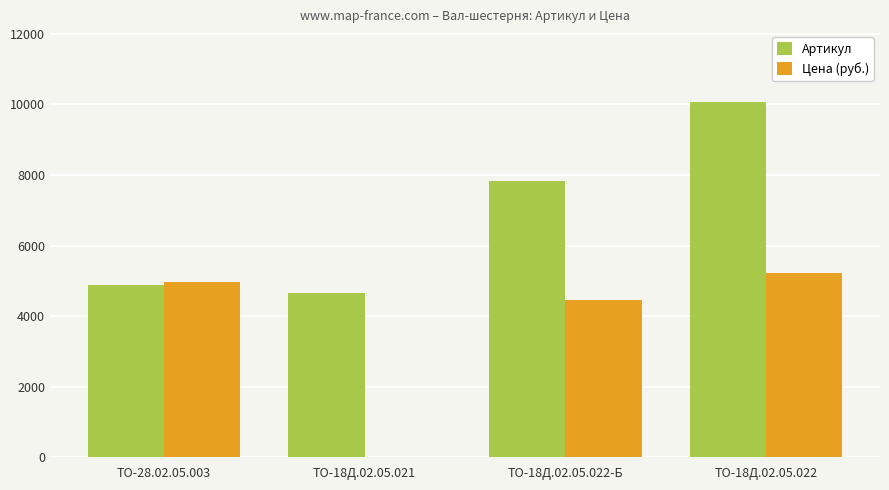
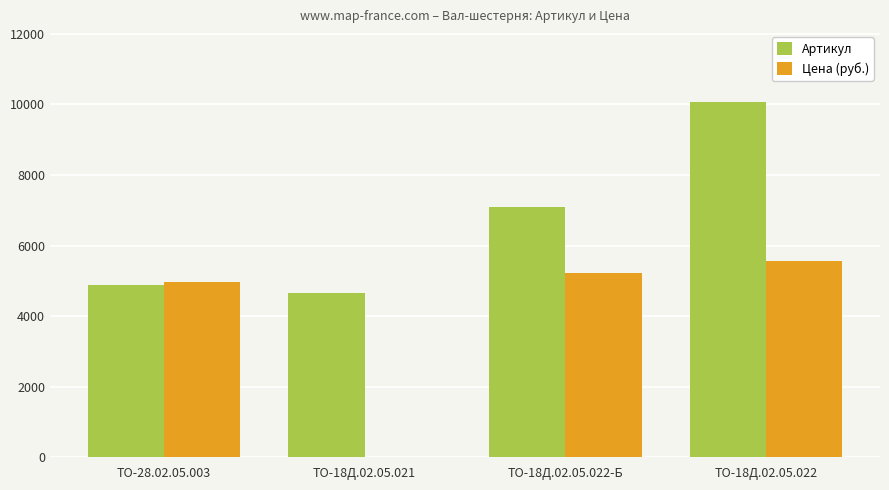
  {
    "Артикул": {
      "ТО-28.02.05.003": 4900,
      "ТО-18Д.02.05.021": 4700,
-     "ТО-18Д.02.05.022-Б": 7800,
+     "ТО-18Д.02.05.022-Б": 7100,
      "ТО-18Д.02.05.022": 10100
    },
    "Цена (руб.)": {
      "ТО-28.02.05.003": 5000,
      "ТО-18Д.02.05.021": 0,
-     "ТО-18Д.02.05.022-Б": 4400,
-     "ТО-18Д.02.05.022": 5200
+     "ТО-18Д.02.05.022-Б": 5200,
+     "ТО-18Д.02.05.022": 5600
    }
  }
